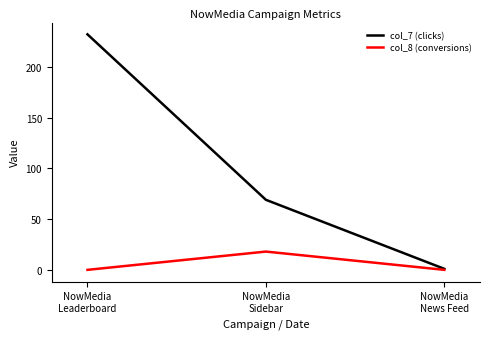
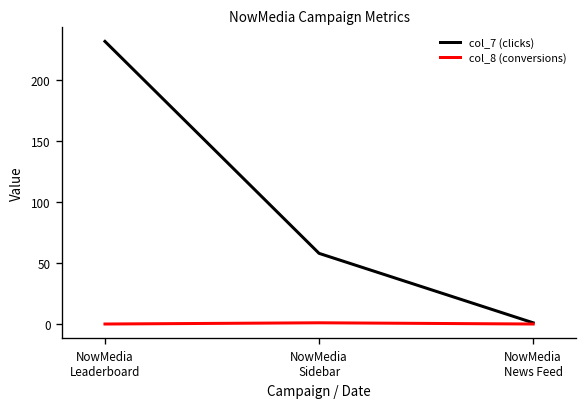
  {
    "col_7 (clicks)": {
      "NowMedia Leaderboard": 232,
-     "NowMedia Sidebar": 69
+     "NowMedia Sidebar": 58
    },
    "col_8 (conversions)": {
      "NowMedia Leaderboard": 0,
-     "NowMedia Sidebar": 18
+     "NowMedia Sidebar": 1
    }
  }
